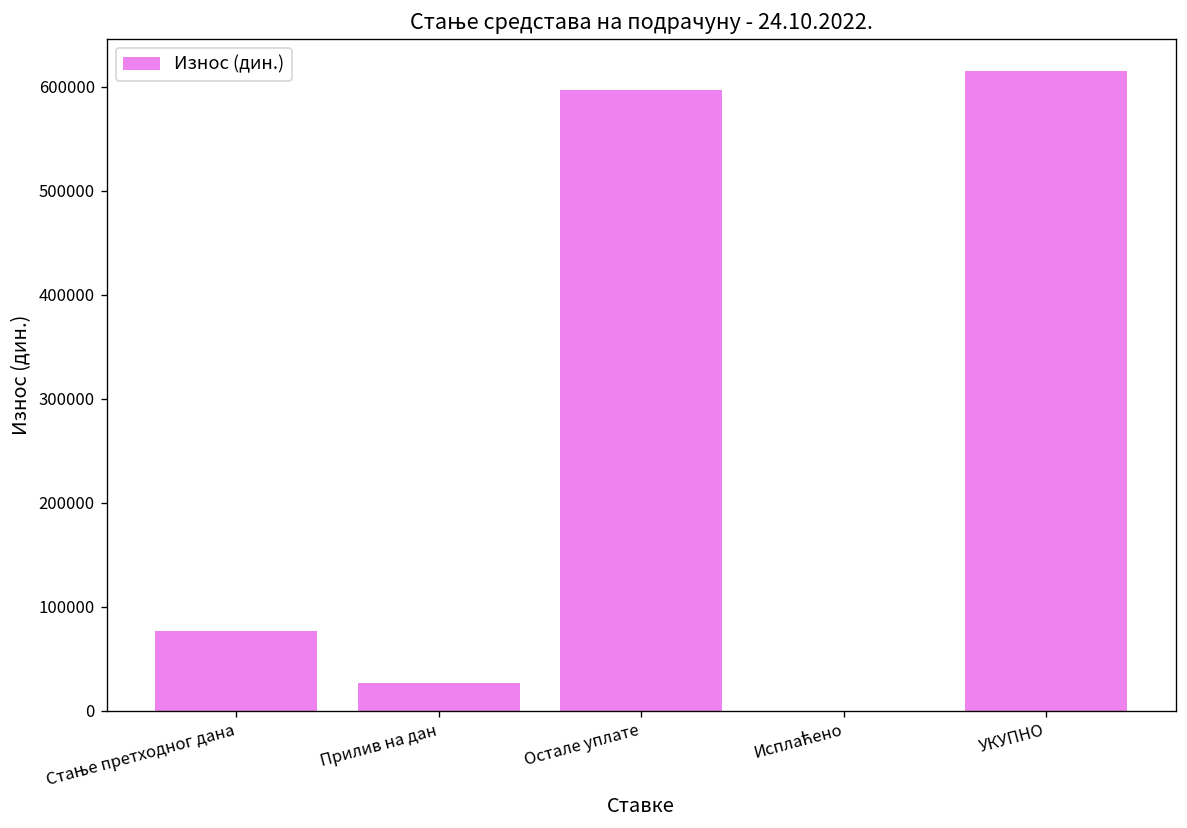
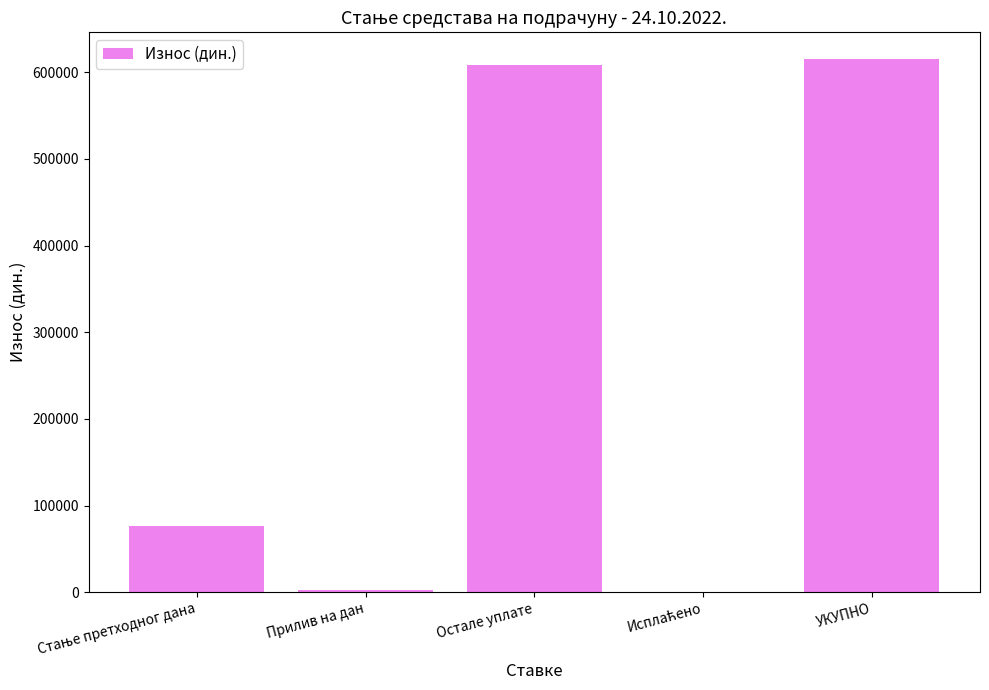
  {
    "Стање претходног дана": 80000,
-   "Прилив на дан": 30000,
-   "Остале уплате": 600000,
+   "Прилив на дан": 0,
+   "Остале уплате": 610000,
    "Исплаћено": 0,
    "УКУПНО": 620000
  }
